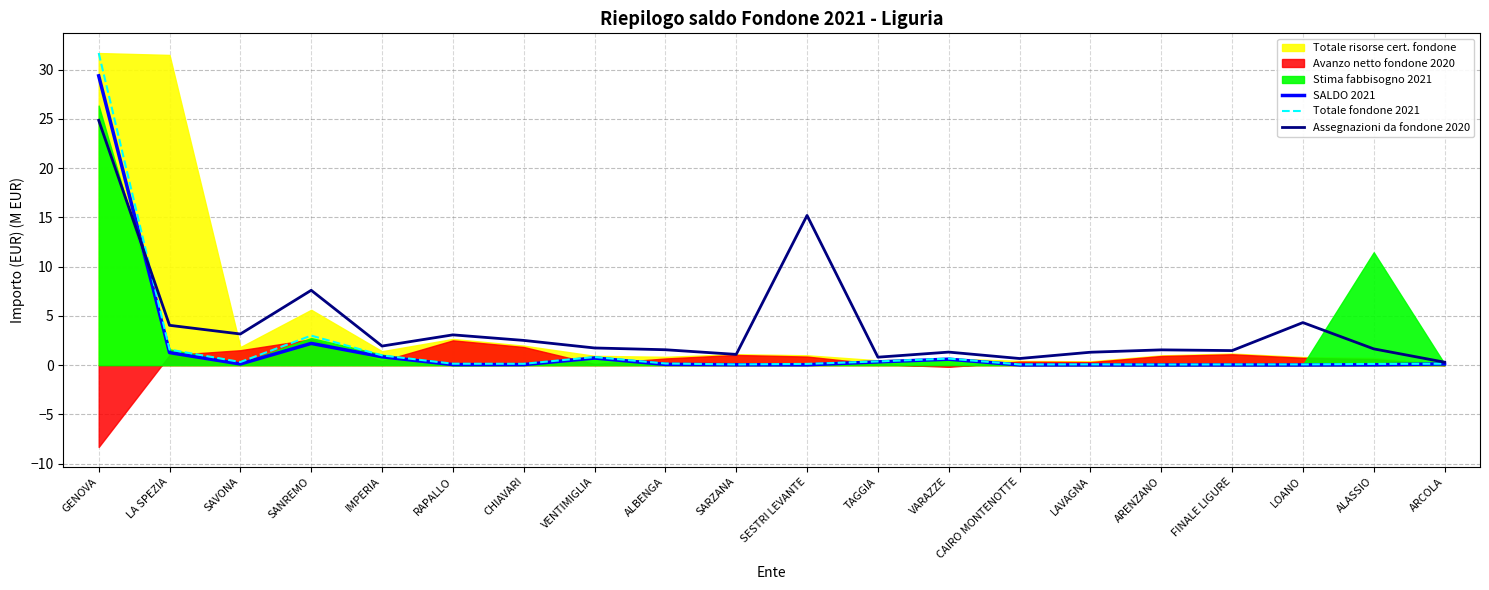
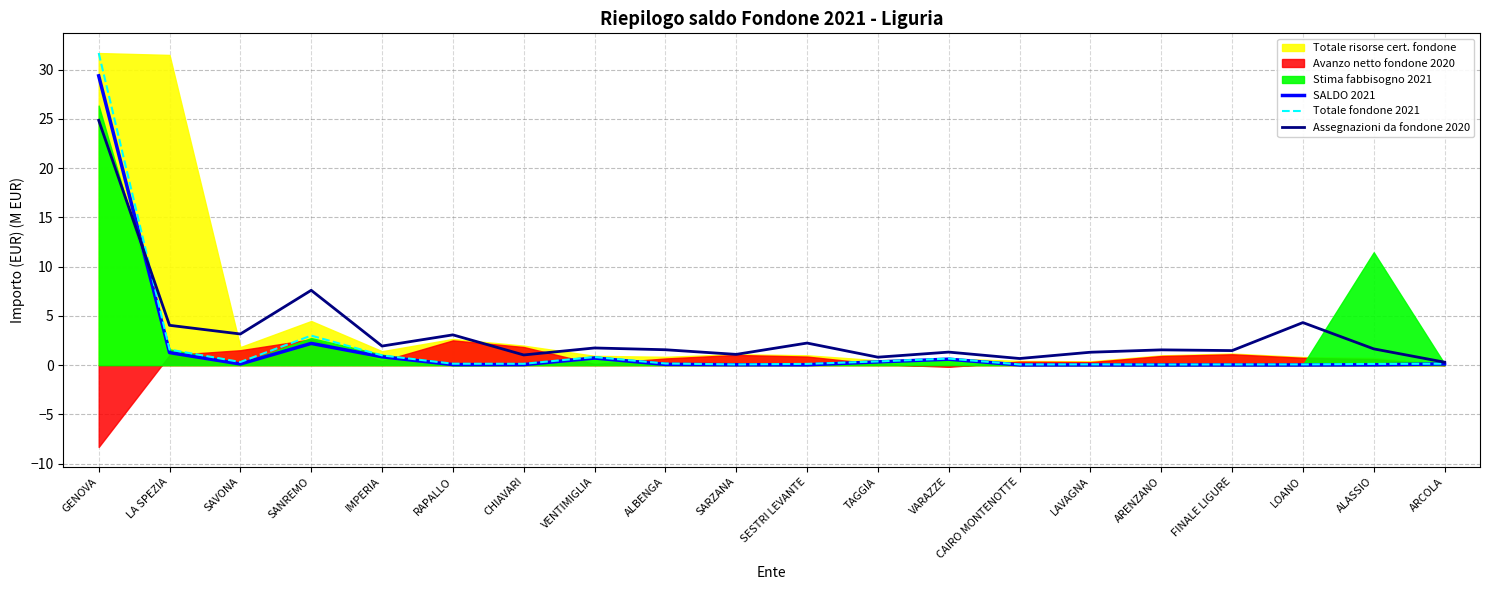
  {
    "SALDO 2021": {
      "GENOVA": 29,
      "SANREMO": 2
    },
    "Totale risorse cert. fondone": {
      "LA SPEZIA": 31,
      "SAVONA": 2,
-     "SANREMO": 6,
+     "SANREMO": 4,
      "IMPERIA": 1
    },
    "Assegnazioni da fondone 2020": {
      "GENOVA": 25,
      "LA SPEZIA": 4,
      "SAVONA": 3,
      "SANREMO": 8,
      "IMPERIA": 2,
      "RAPALLO": 3,
-     "CHIAVARI": 3,
+     "CHIAVARI": 1,
      "VENTIMIGLIA": 2,
      "ALBENGA": 2,
-     "SESTRI LEVANTE": 15,
+     "SESTRI LEVANTE": 2,
      "TAGGIA": 1,
      "VARAZZE": 1,
      "LAVAGNA": 1,
      "ARENZANO": 2,
      "FINALE LIGURE": 1,
      "LOANO": 4,
      "ALASSIO": 2
    },
    "Stima fabbisogno 2021": {
      "GENOVA": 26,
      "ALASSIO": 11
    }
  }
